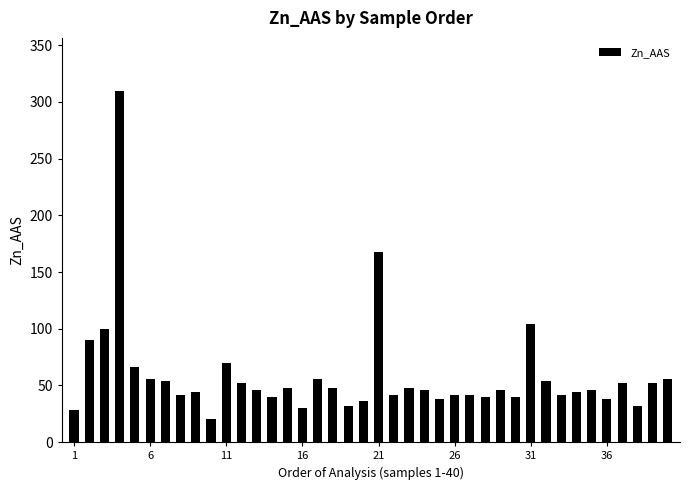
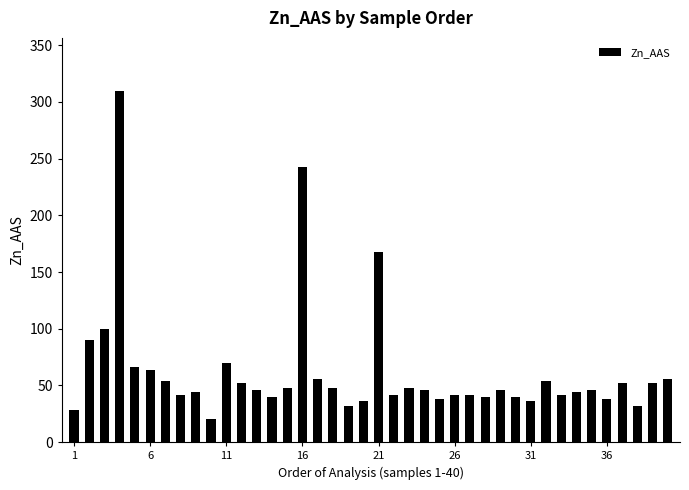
  {
    "1": 28,
-   "6": 56,
+   "6": 64,
    "11": 70,
-   "16": 30,
+   "16": 243,
    "21": 168,
    "26": 42,
-   "31": 104,
+   "31": 36,
    "36": 38
  }
